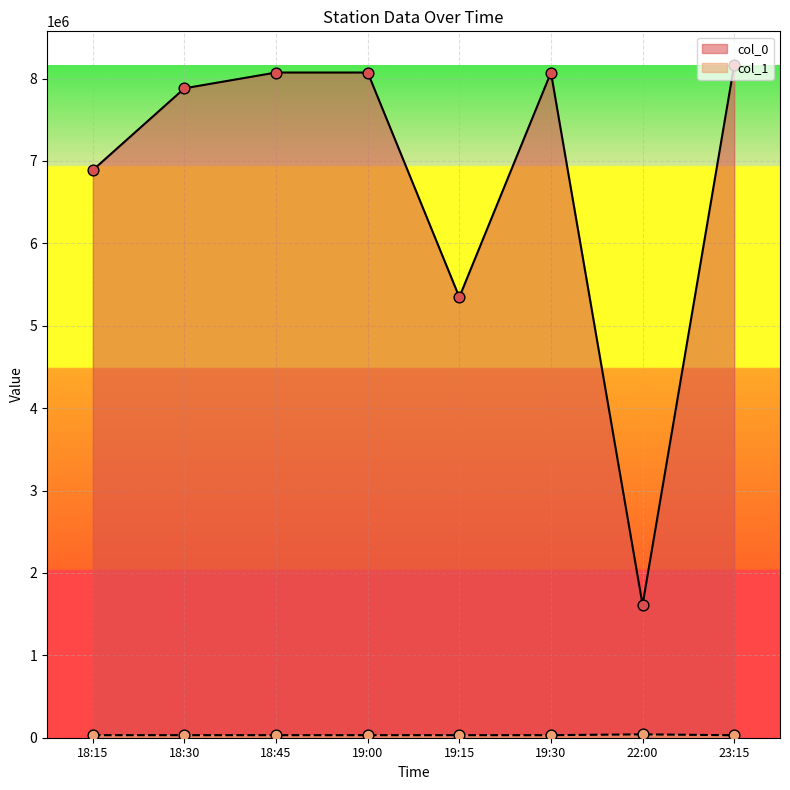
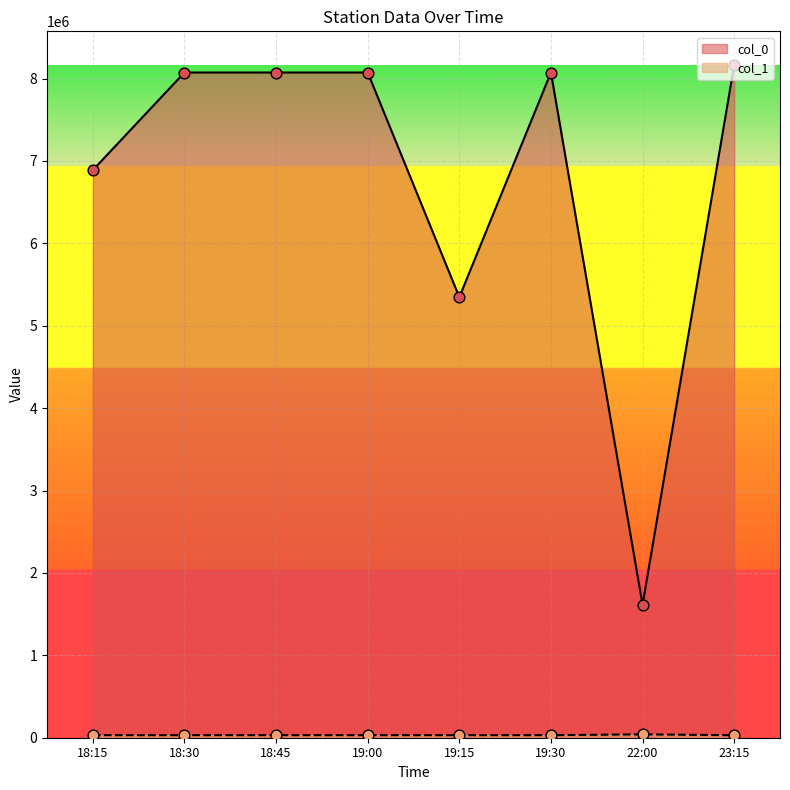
  {
    "col_0": {
      "18:15": 6900000,
-     "18:30": 7900000,
+     "18:30": 8100000,
      "18:45": 8100000,
      "19:00": 8100000,
      "19:15": 5300000,
      "19:30": 8100000,
      "22:00": 1600000
    },
    "col_1": {
      "18:15": 0,
      "18:30": 0,
      "18:45": 0,
      "19:00": 0,
      "19:15": 0,
      "19:30": 0,
      "22:00": 0,
      "23:15": 0
    }
  }
